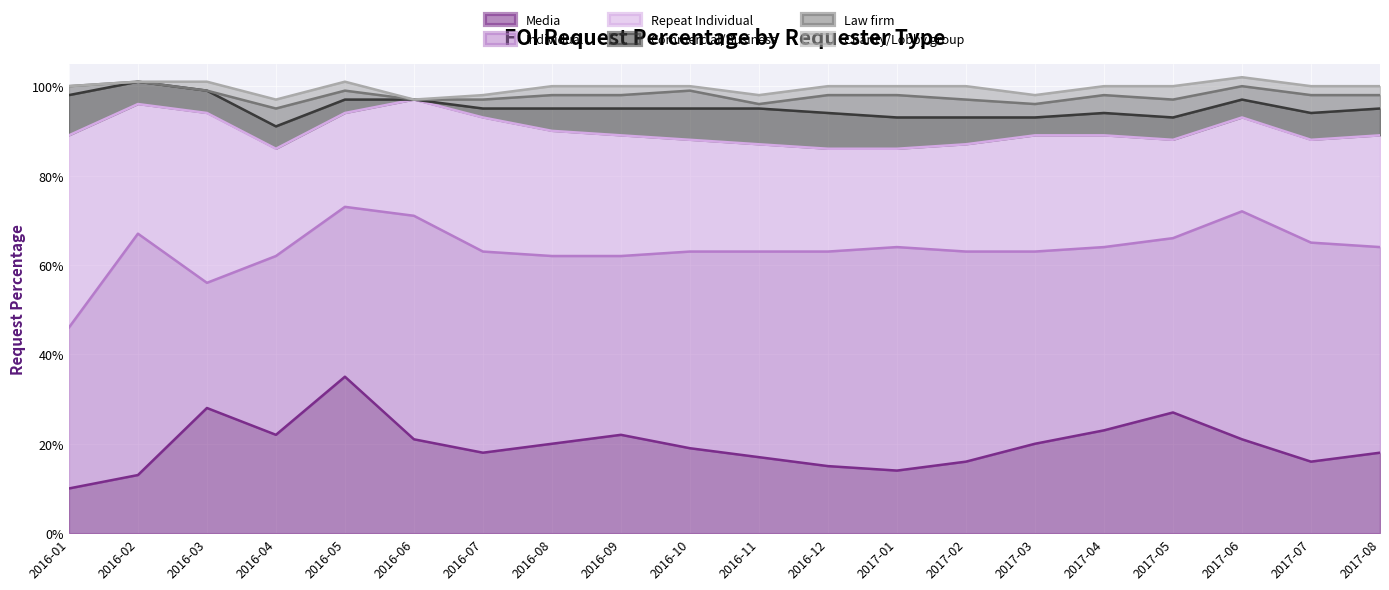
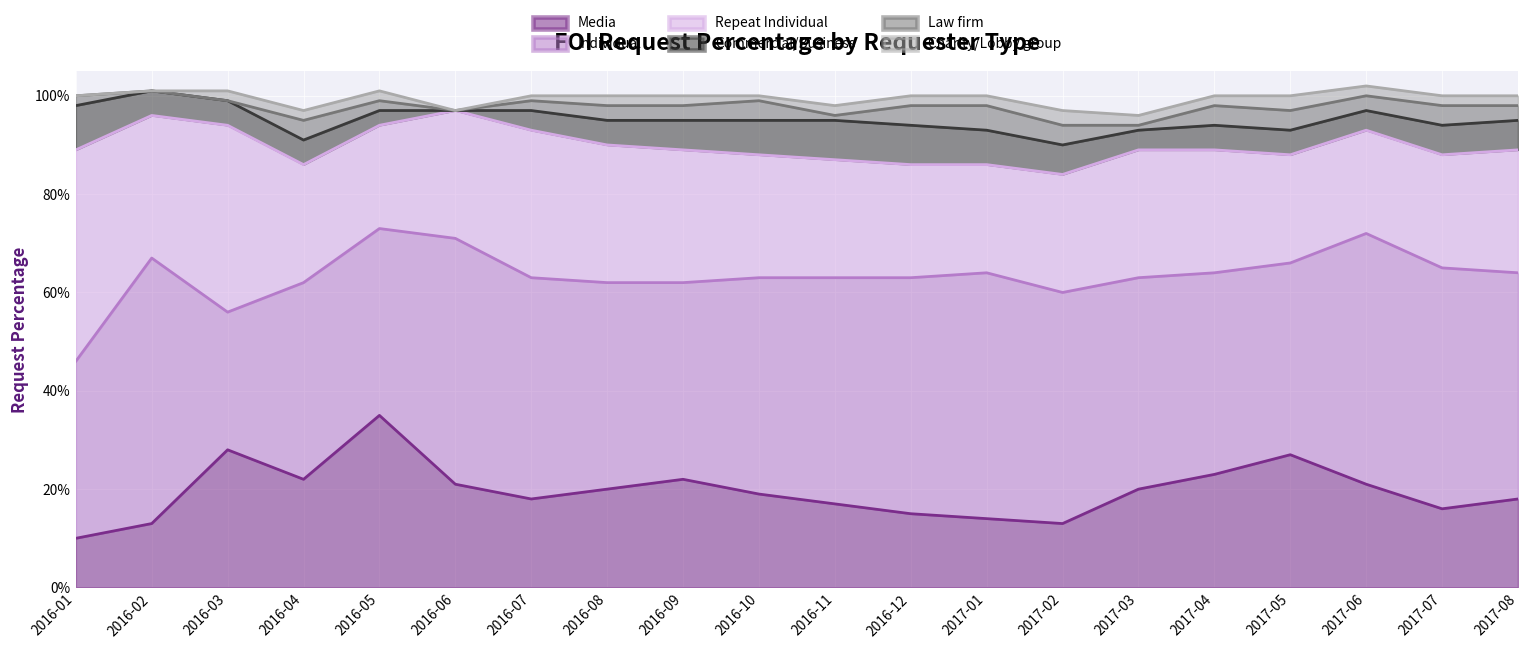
  {
    "Media": {
      "2016-01": "10%",
      "2016-02": "13%",
      "2016-03": "28%",
      "2016-04": "22%",
      "2016-05": "35%",
      "2016-06": "21%",
      "2016-07": "18%",
      "2016-08": "20%",
      "2016-09": "22%",
      "2016-10": "19%",
      "2016-11": "17%",
      "2016-12": "15%",
      "2017-01": "14%",
-     "2017-02": "16%",
+     "2017-02": "13%",
      "2017-03": "20%",
      "2017-04": "23%",
      "2017-05": "27%",
      "2017-06": "21%",
      "2017-07": "16%",
      "2017-08": "18%"
    },
    "Commercial/Business": {
      "2016-01": "9%",
      "2016-04": "5%",
      "2016-05": "3%",
-     "2016-07": "2%",
+     "2016-07": "4%",
      "2016-08": "5%",
      "2016-09": "6%",
      "2016-10": "7%",
      "2016-11": "8%",
      "2016-12": "8%",
      "2017-01": "7%",
      "2017-02": "6%",
      "2017-03": "4%",
      "2017-04": "5%",
      "2017-05": "5%",
      "2017-06": "4%",
      "2017-07": "6%",
      "2017-08": "6%"
    },
    "Law firm": {
      "2016-04": "4%",
      "2016-05": "2%",
      "2016-07": "2%",
      "2016-08": "3%",
      "2016-09": "3%",
      "2016-10": "4%",
      "2016-11": "1%",
      "2016-12": "4%",
      "2017-01": "5%",
      "2017-02": "4%",
-     "2017-03": "3%",
+     "2017-03": "1%",
      "2017-04": "4%",
      "2017-05": "4%",
      "2017-06": "3%",
      "2017-07": "4%",
      "2017-08": "3%"
    }
  }
